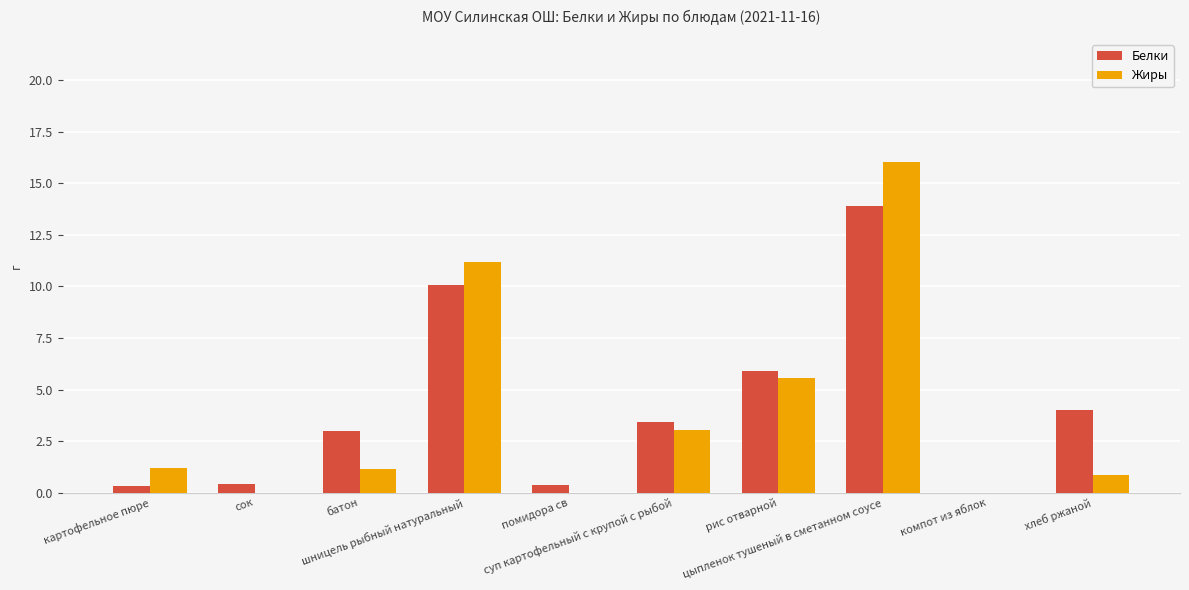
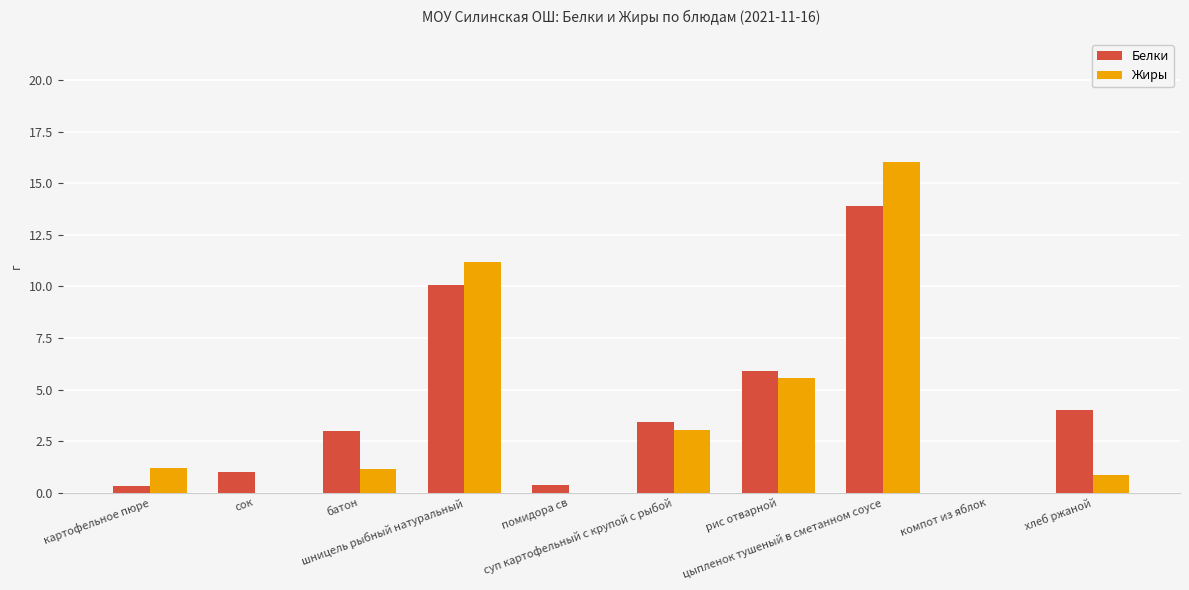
  {
    "Белки": {
      "картофельное пюре": 0.3,
-     "сок": 0.4,
+     "сок": 1.0,
      "батон": 3.0,
      "шницель рыбный натуральный": 10.1,
      "помидора св": 0.4,
      "суп картофельный с крупой с рыбой": 3.4,
      "рис отварной": 5.9,
      "цыпленок тушеный в сметанном соусе": 13.9,
      "компот из яблок": 0.0,
      "хлеб ржаной": 4.0
    },
    "Жиры": {
      "картофельное пюре": 1.2,
      "сок": 0.0,
      "батон": 1.2,
      "шницель рыбный натуральный": 11.2,
      "помидора св": 0.0,
      "суп картофельный с крупой с рыбой": 3.0,
      "рис отварной": 5.6,
      "цыпленок тушеный в сметанном соусе": 16.0,
      "компот из яблок": 0.0,
      "хлеб ржаной": 0.8
    }
  }
